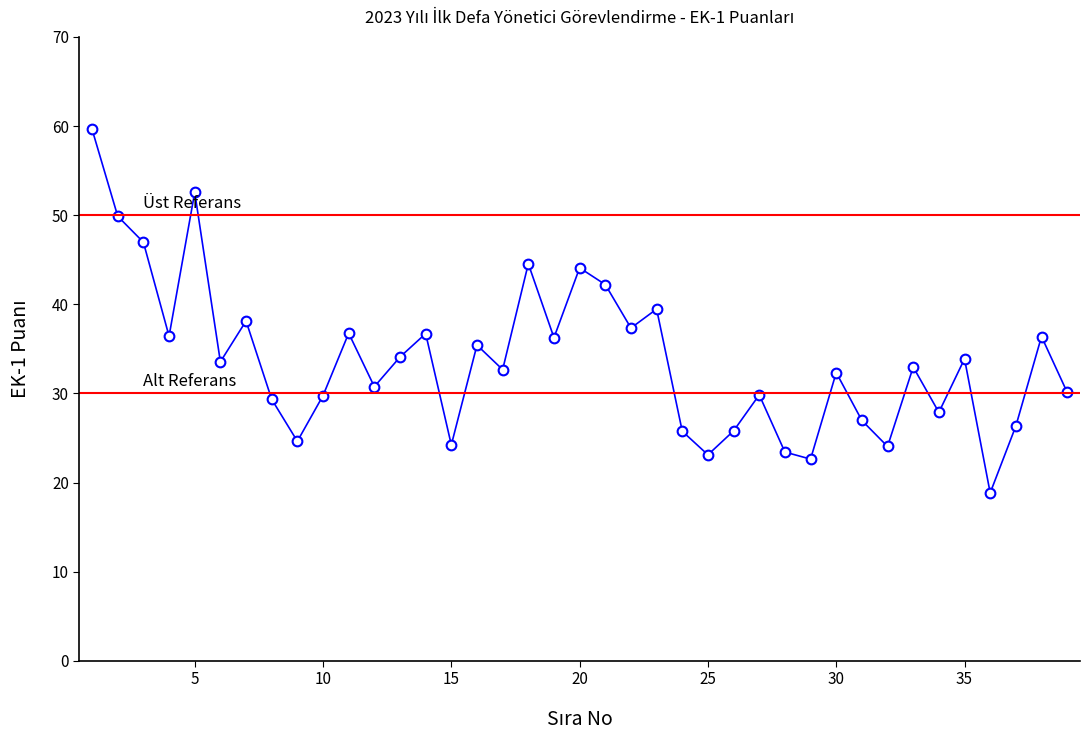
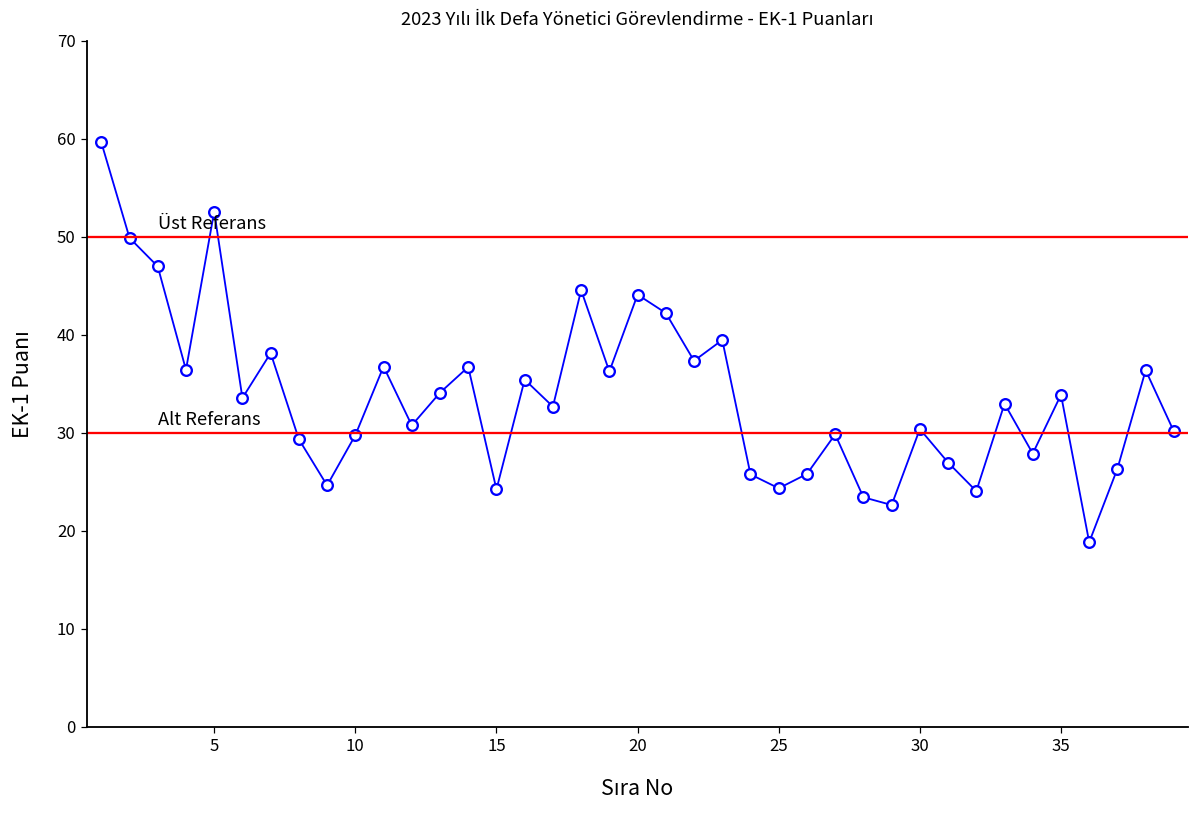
  {
    "5": 53,
    "10": 30,
    "15": 24,
    "20": 44,
-   "25": 23,
-   "30": 32,
+   "25": 24,
+   "30": 30,
    "35": 34
  }
